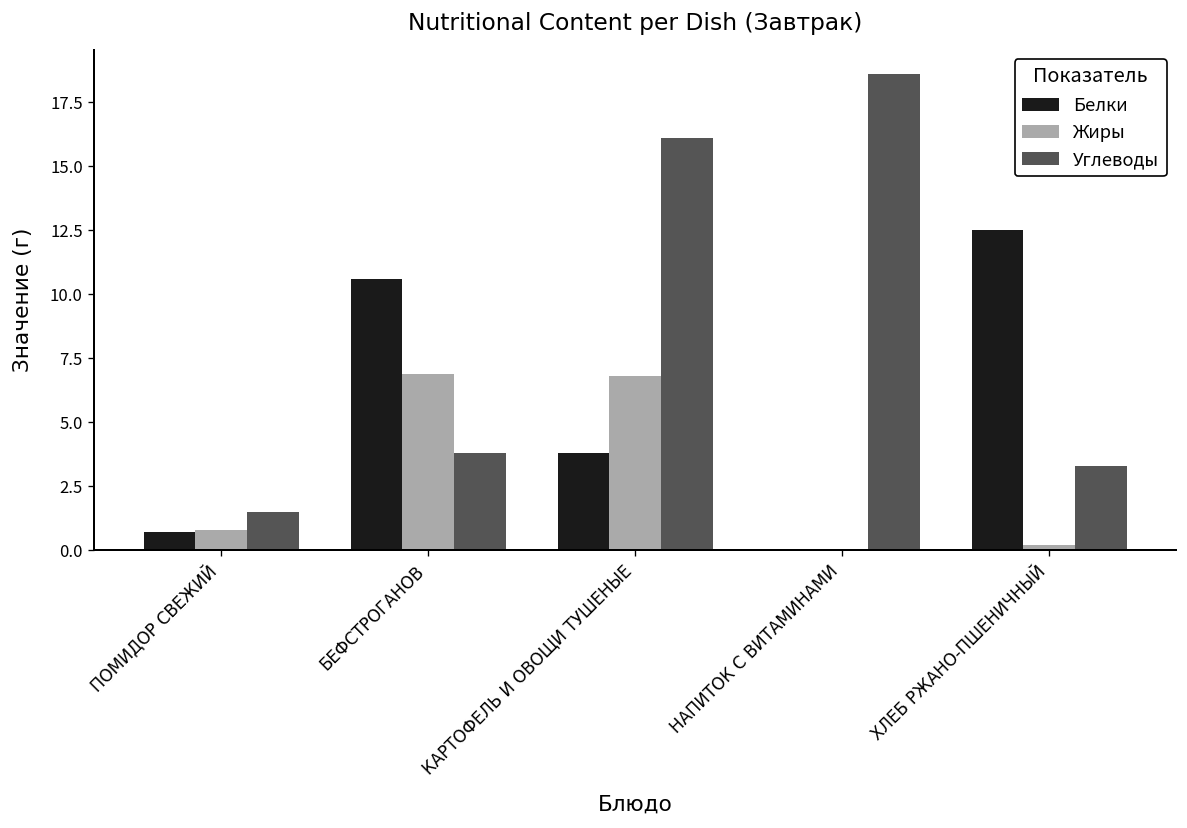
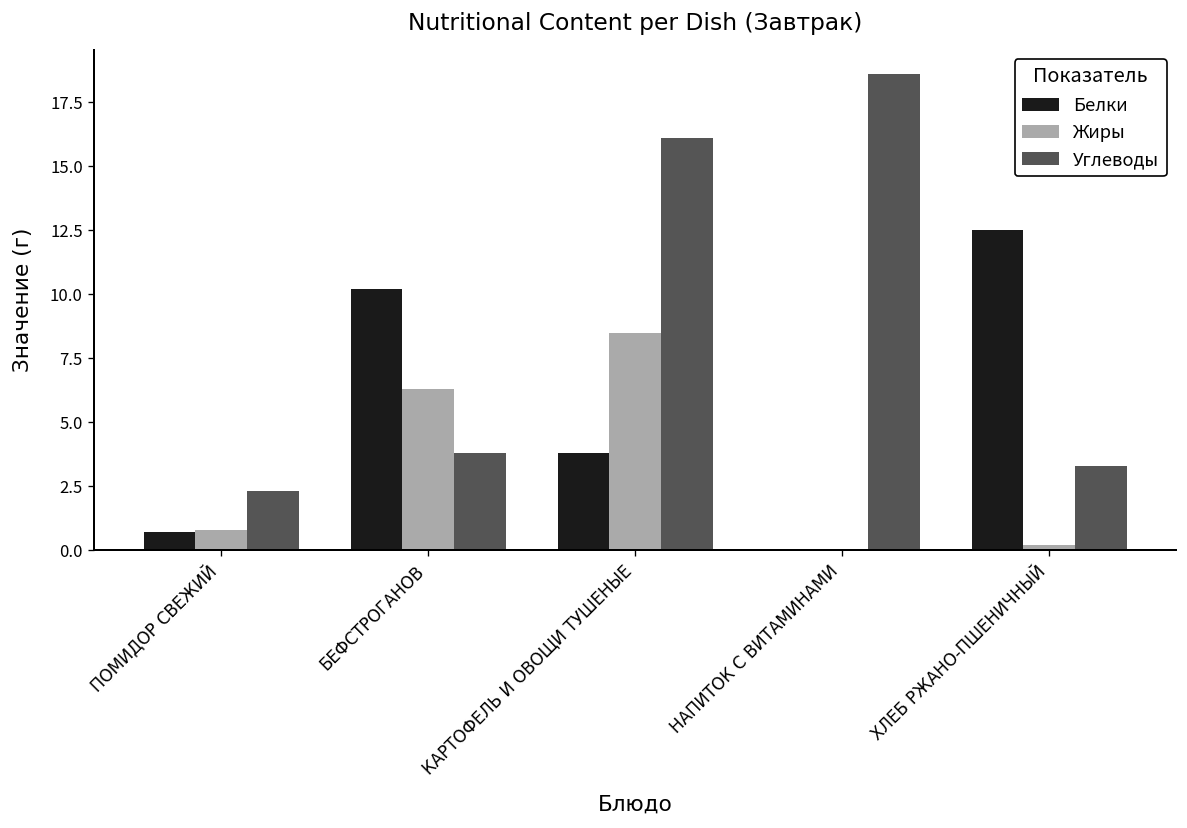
  {
    "Белки": {
      "ПОМИДОР СВЕЖИЙ": 0.7,
-     "БЕФСТРОГАНОВ": 10.6,
+     "БЕФСТРОГАНОВ": 10.2,
      "КАРТОФЕЛЬ И ОВОЩИ ТУШЕНЫЕ": 3.8,
      "НАПИТОК С ВИТАМИНАМИ": 0.0,
      "ХЛЕБ РЖАНО-ПШЕНИЧНЫЙ": 12.5
    },
    "Жиры": {
      "ПОМИДОР СВЕЖИЙ": 0.8,
-     "БЕФСТРОГАНОВ": 6.9,
-     "КАРТОФЕЛЬ И ОВОЩИ ТУШЕНЫЕ": 6.8,
+     "БЕФСТРОГАНОВ": 6.3,
+     "КАРТОФЕЛЬ И ОВОЩИ ТУШЕНЫЕ": 8.5,
      "НАПИТОК С ВИТАМИНАМИ": 0.0,
      "ХЛЕБ РЖАНО-ПШЕНИЧНЫЙ": 0.2
    },
    "Углеводы": {
-     "ПОМИДОР СВЕЖИЙ": 1.5,
+     "ПОМИДОР СВЕЖИЙ": 2.3,
      "БЕФСТРОГАНОВ": 3.8,
      "КАРТОФЕЛЬ И ОВОЩИ ТУШЕНЫЕ": 16.1,
      "НАПИТОК С ВИТАМИНАМИ": 18.6,
      "ХЛЕБ РЖАНО-ПШЕНИЧНЫЙ": 3.3
    }
  }
